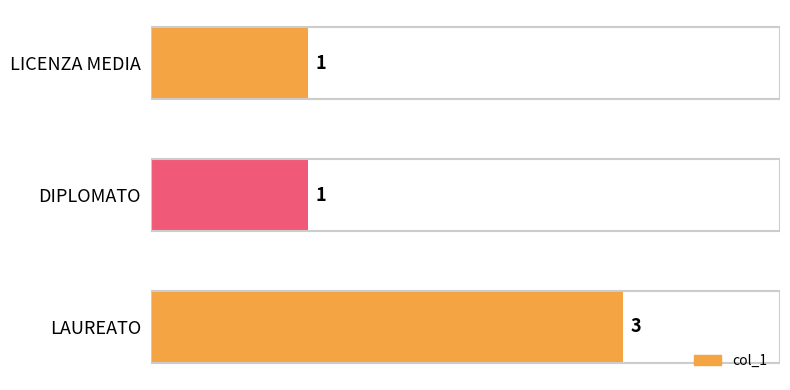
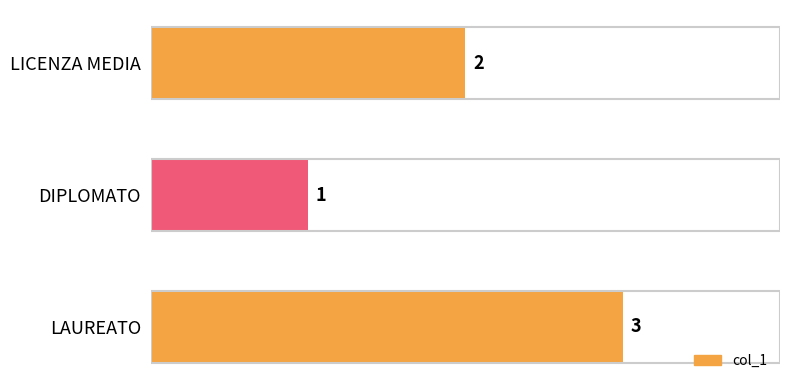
  {
-   "LICENZA MEDIA": 1,
+   "LICENZA MEDIA": 2,
    "DIPLOMATO": 1,
    "LAUREATO": 3
  }
